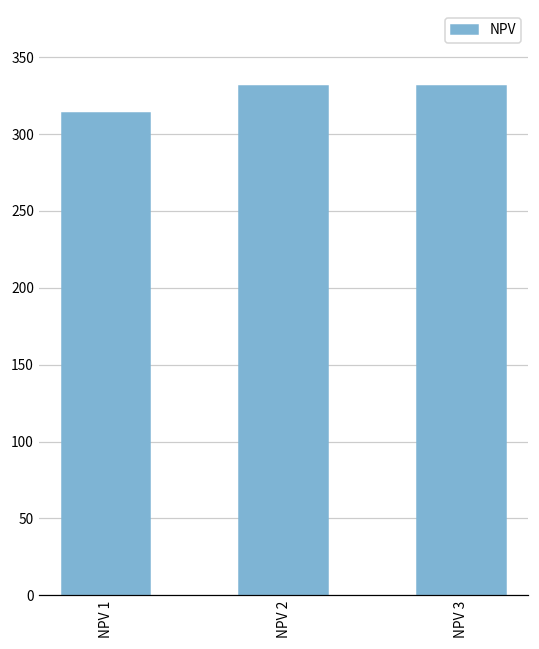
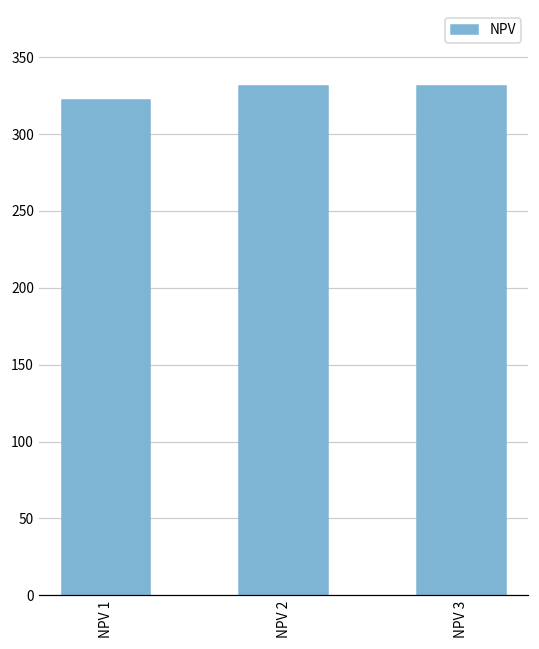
  {
-   "NPV 1": 314,
+   "NPV 1": 322,
    "NPV 2": 331,
    "NPV 3": 331
  }
